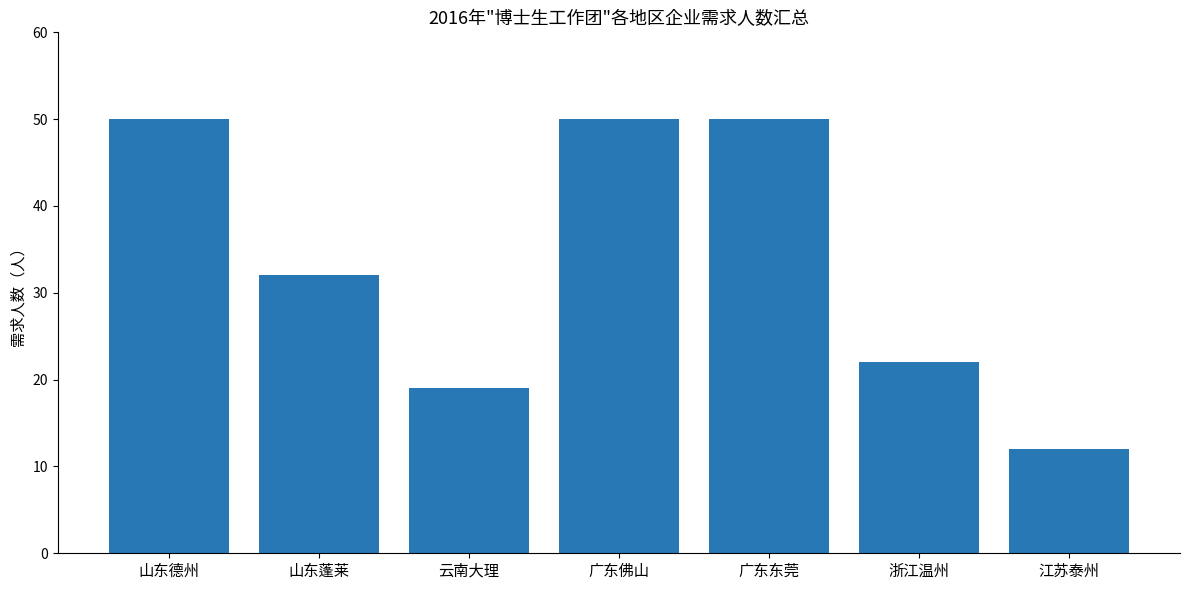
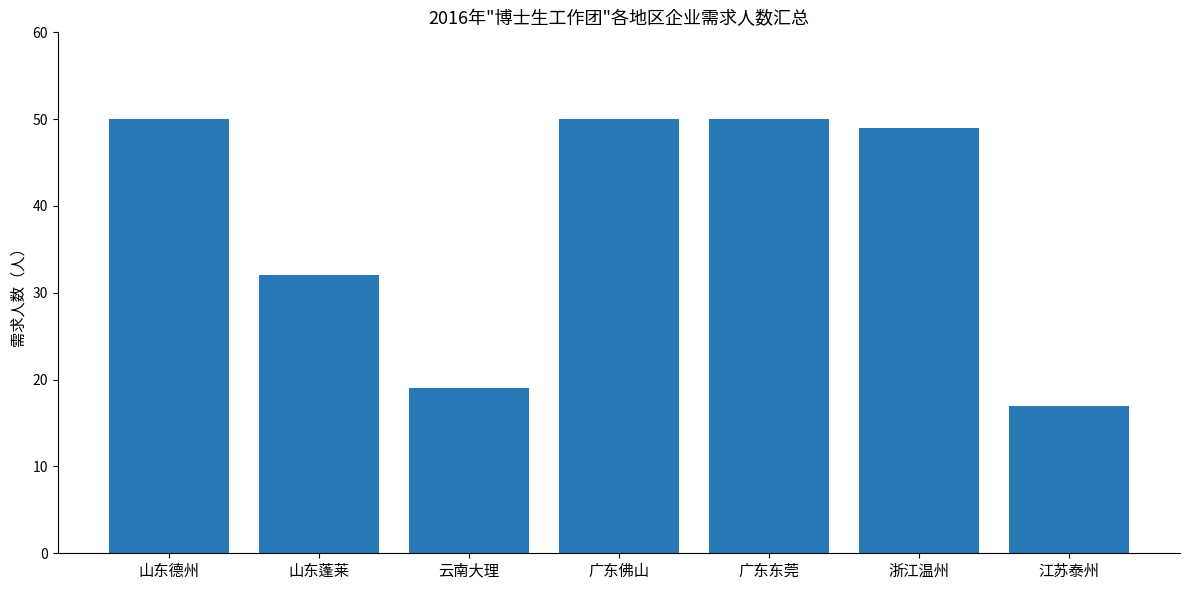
  {
    "山东德州": 50,
    "山东蓬莱": 32,
    "云南大理": 19,
    "广东佛山": 50,
    "广东东莞": 50,
-   "浙江温州": 22,
-   "江苏泰州": 12
+   "浙江温州": 49,
+   "江苏泰州": 17
  }
